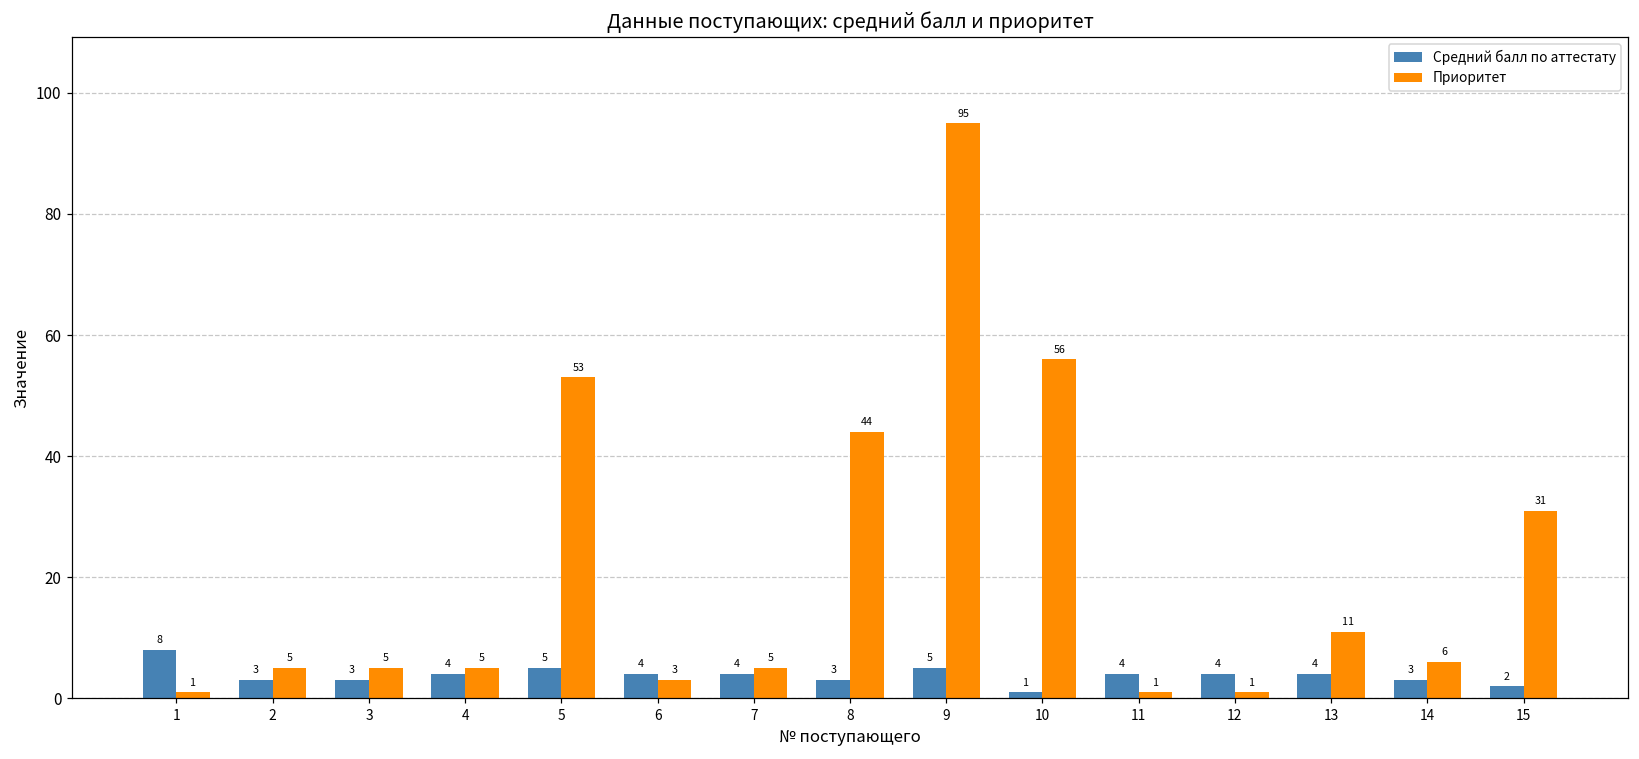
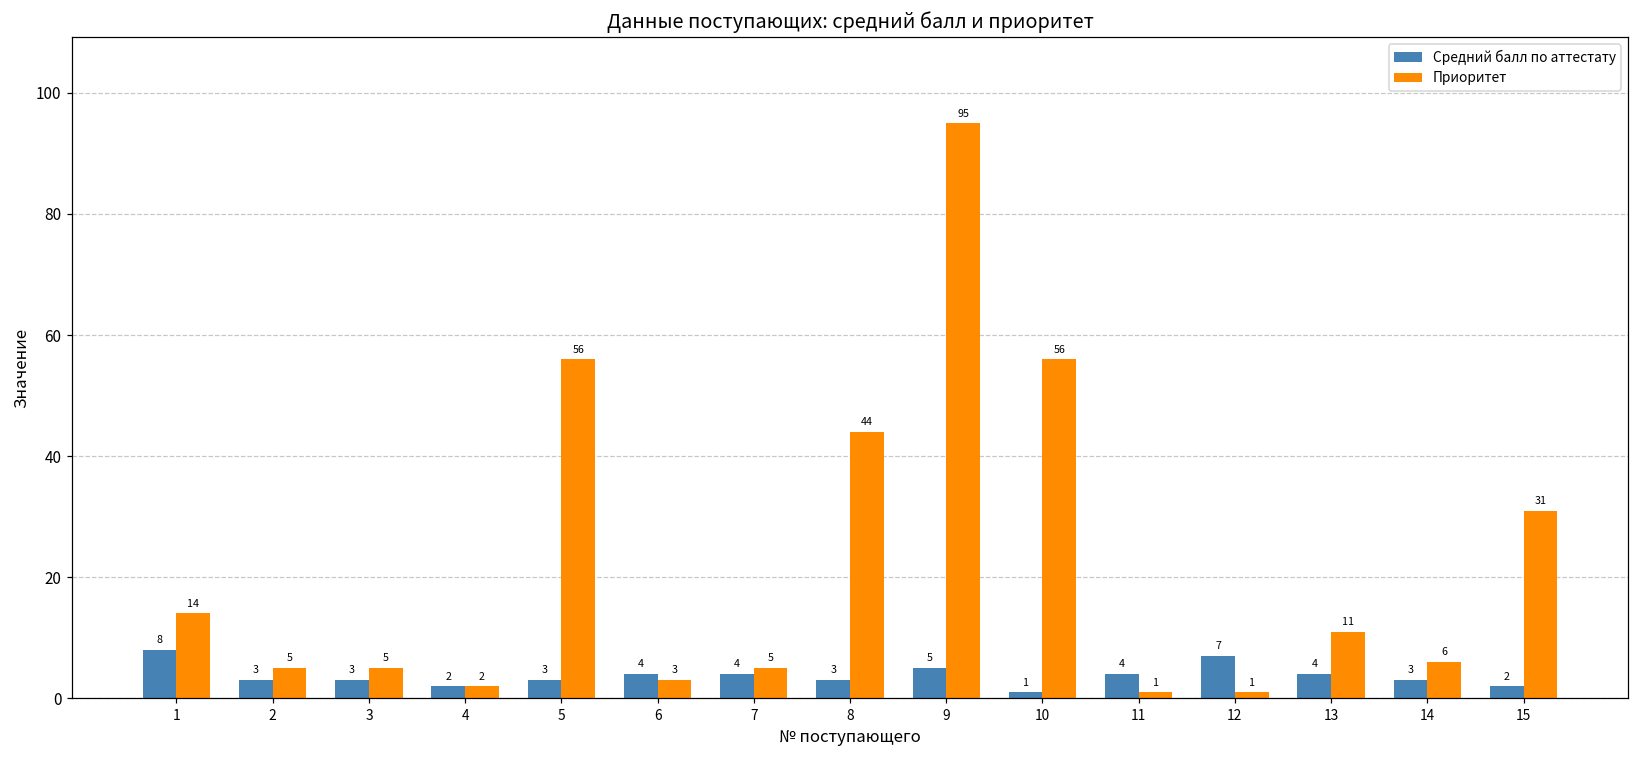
  {
    "Средний балл по аттестату": {
      "1": 8,
      "2": 3,
      "3": 3,
-     "4": 4,
-     "5": 5,
+     "4": 2,
+     "5": 3,
      "6": 4,
      "7": 4,
      "8": 3,
      "9": 5,
      "10": 1,
      "11": 4,
-     "12": 4,
+     "12": 7,
      "13": 4,
      "14": 3,
      "15": 2
    },
    "Приоритет": {
-     "1": 1,
+     "1": 14,
      "2": 5,
      "3": 5,
-     "4": 5,
-     "5": 53,
+     "4": 2,
+     "5": 56,
      "6": 3,
      "7": 5,
      "8": 44,
      "9": 95,
      "10": 56,
      "11": 1,
      "12": 1,
      "13": 11,
      "14": 6,
      "15": 31
    }
  }
